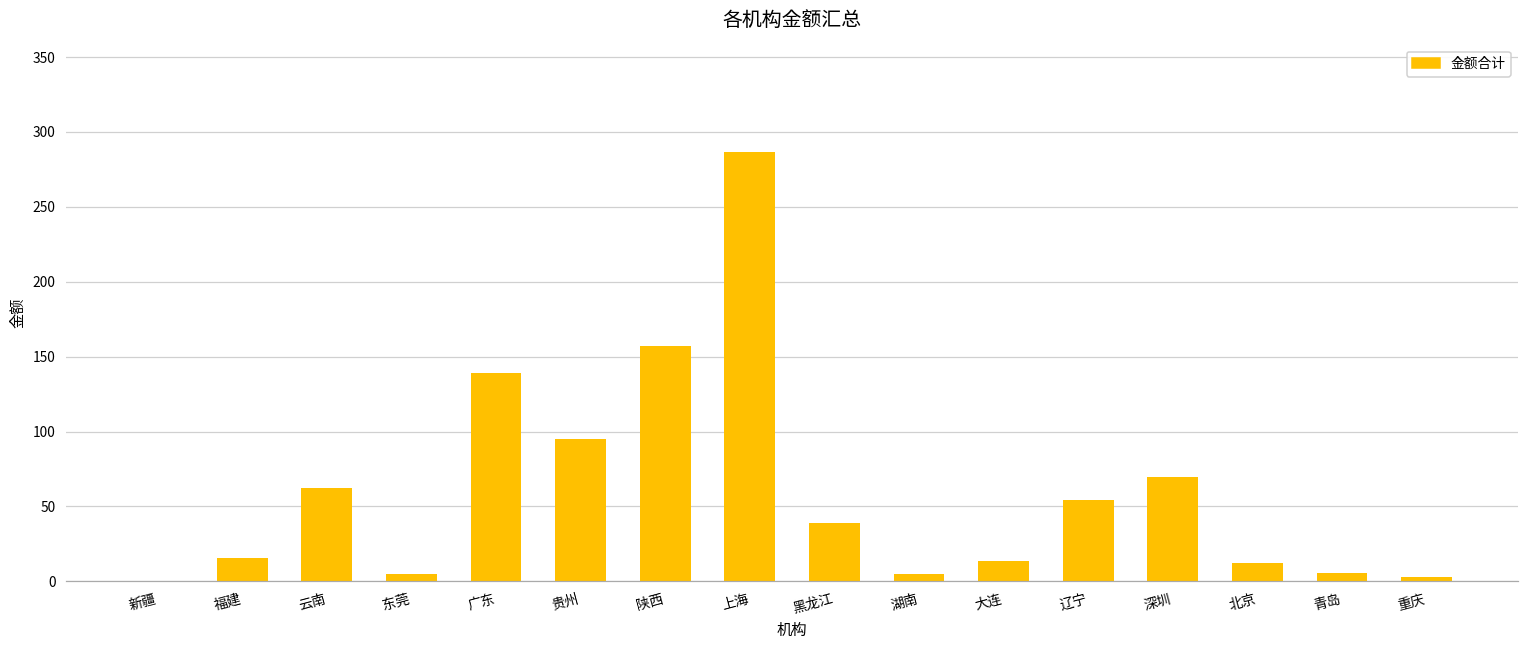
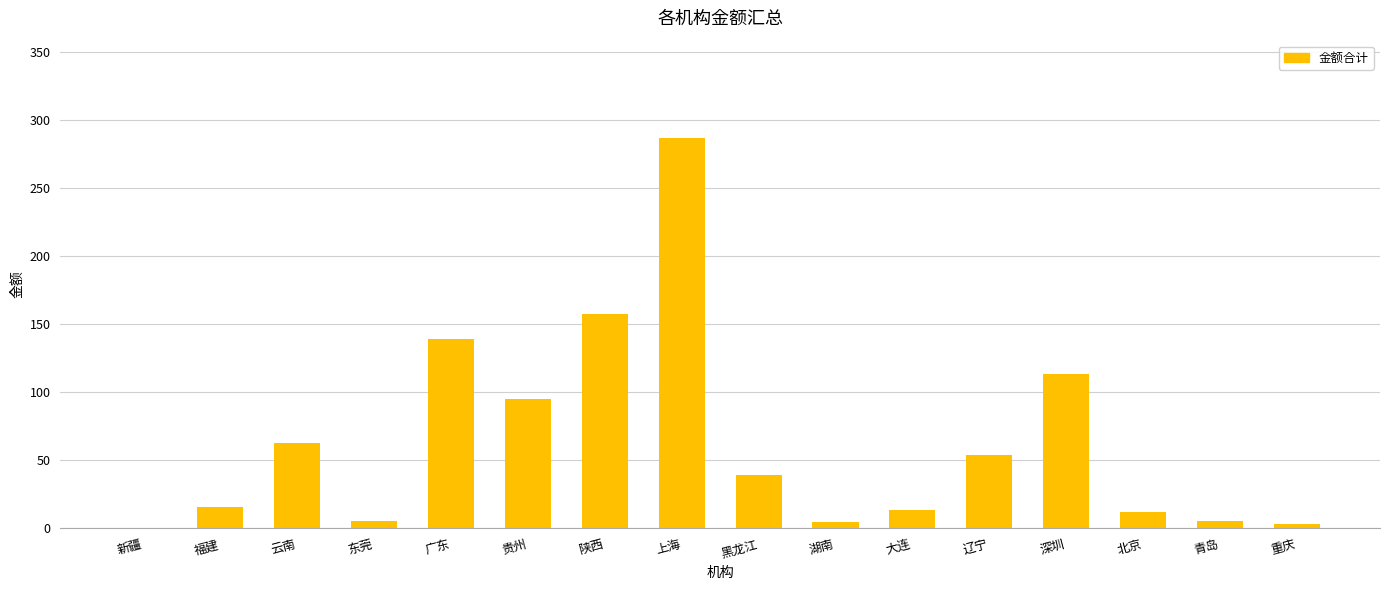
  {
    "福建": 16,
    "云南": 63,
    "东莞": 5,
    "广东": 139,
    "贵州": 95,
    "陕西": 157,
    "上海": 287,
    "黑龙江": 39,
    "湖南": 5,
    "大连": 13,
    "辽宁": 54,
-   "深圳": 70,
+   "深圳": 113,
    "北京": 12,
    "青岛": 6,
    "重庆": 3
  }
